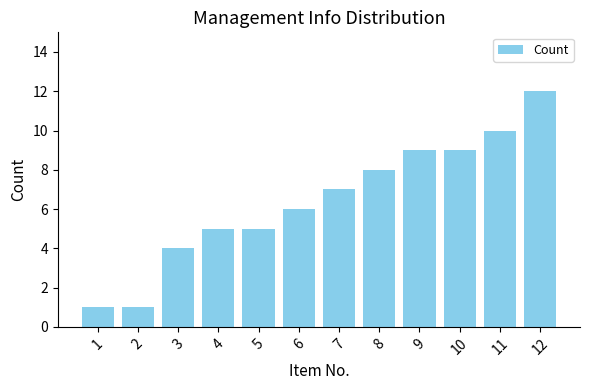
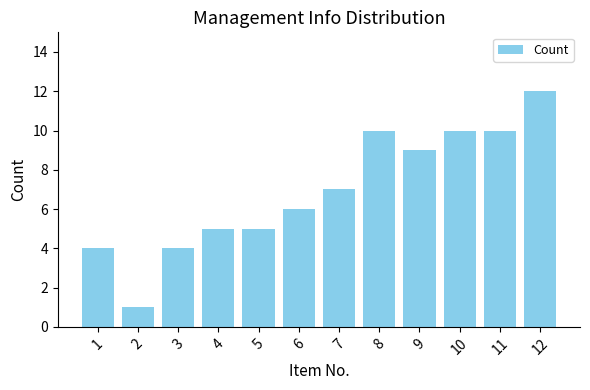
  {
-   "1": 1,
+   "1": 4,
    "2": 1,
    "3": 4,
    "4": 5,
    "5": 5,
    "6": 6,
    "7": 7,
-   "8": 8,
+   "8": 10,
    "9": 9,
-   "10": 9,
+   "10": 10,
    "11": 10,
    "12": 12
  }
